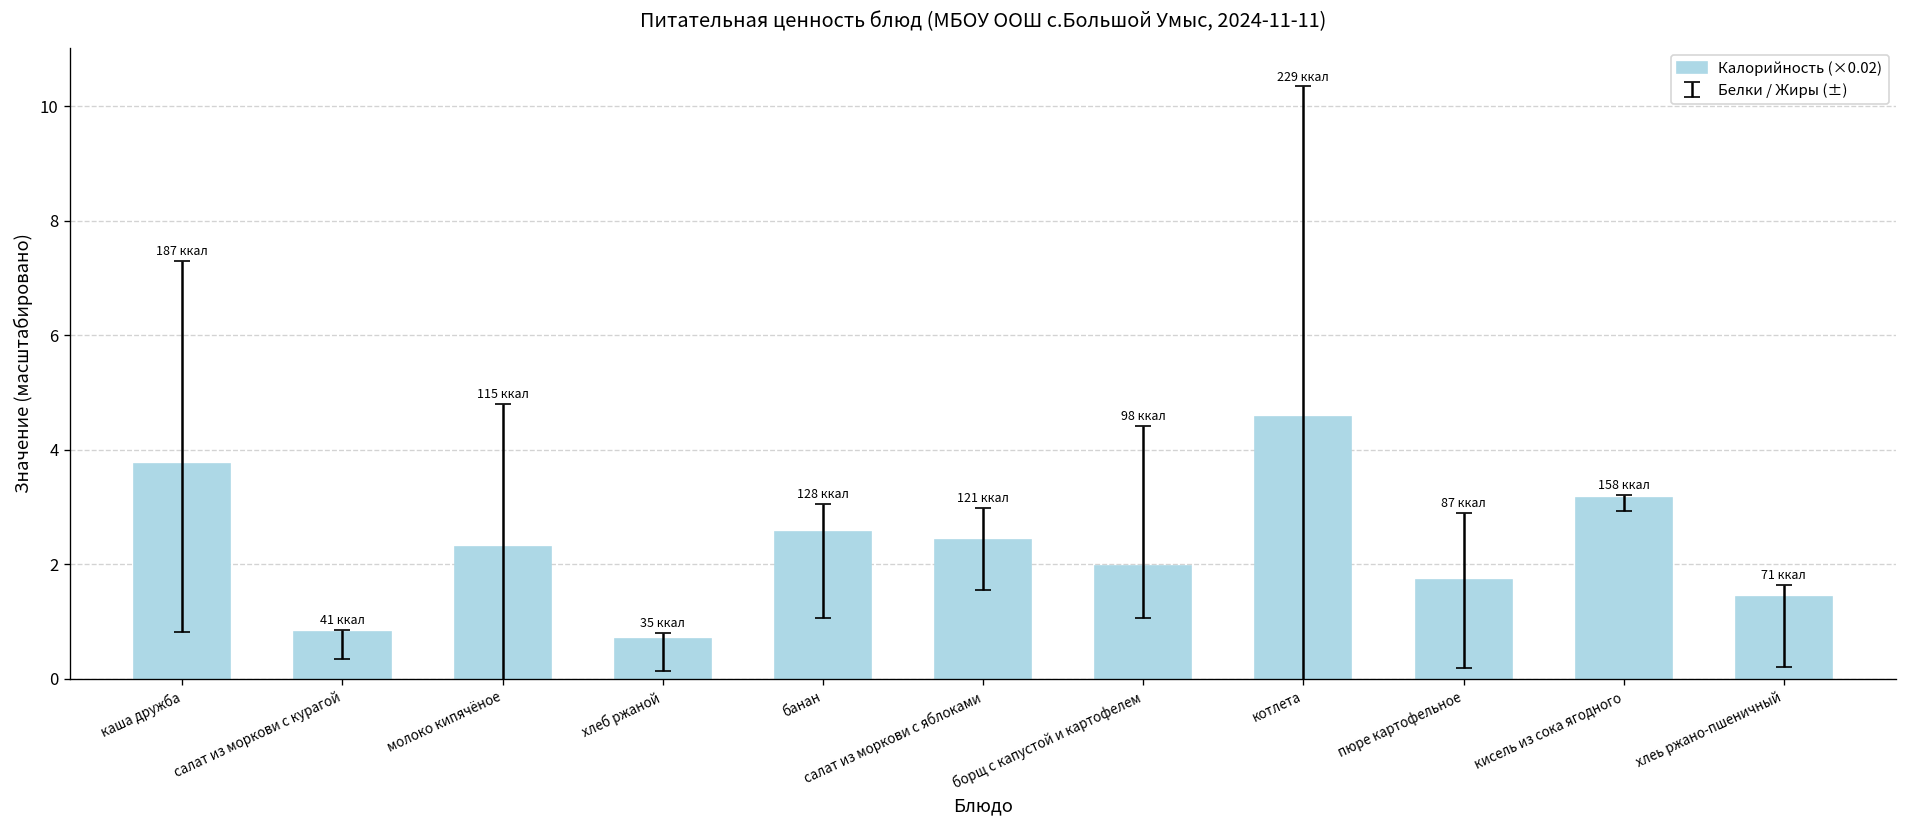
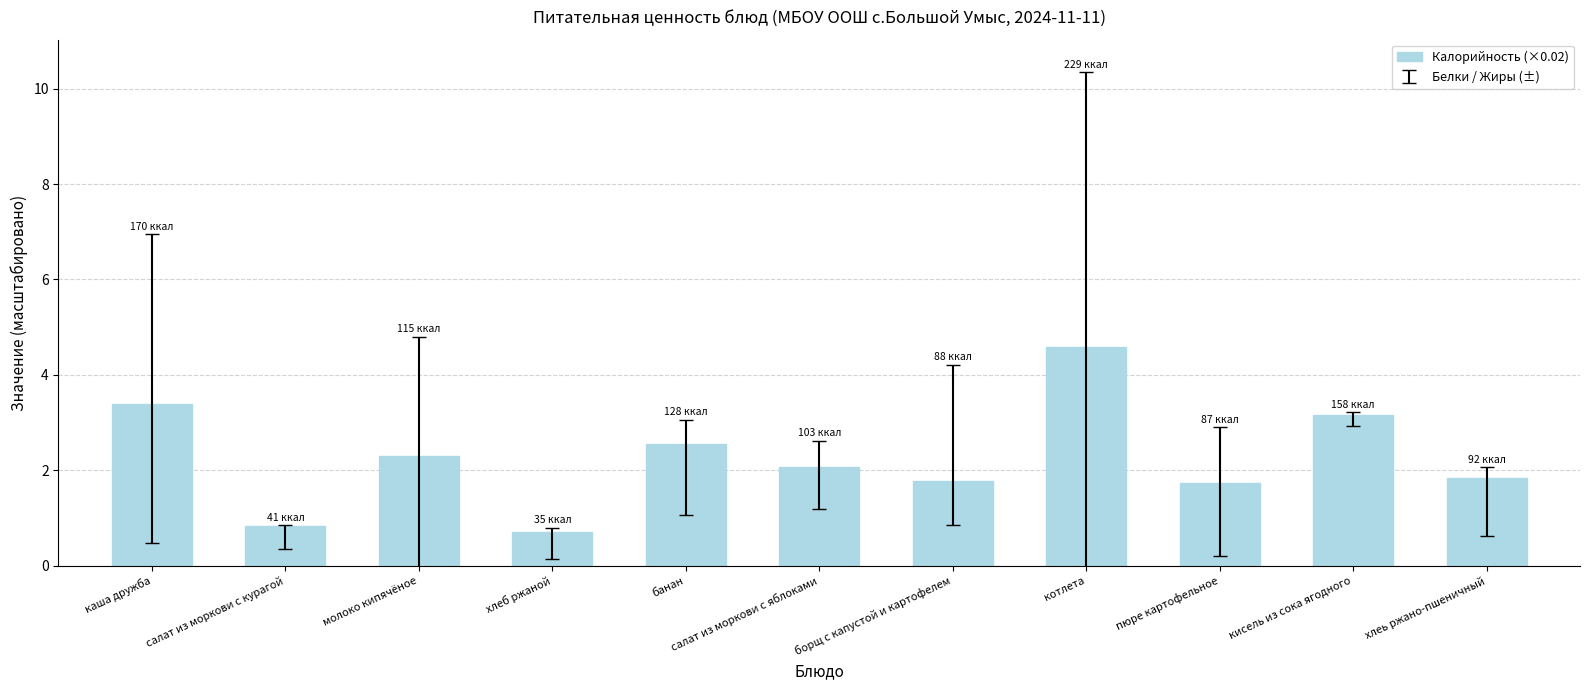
  {
    "Калорийность (×0.02)": {
-     "каша дружба": 187,
-     "салат из моркови с яблоками": 121,
-     "борщ с капустой и картофелем": 98,
-     "хлеь ржано-пшеничный": 71
+     "каша дружба": 170,
+     "салат из моркови с яблоками": 103,
+     "борщ с капустой и картофелем": 88,
+     "хлеь ржано-пшеничный": 92
    }
  }
